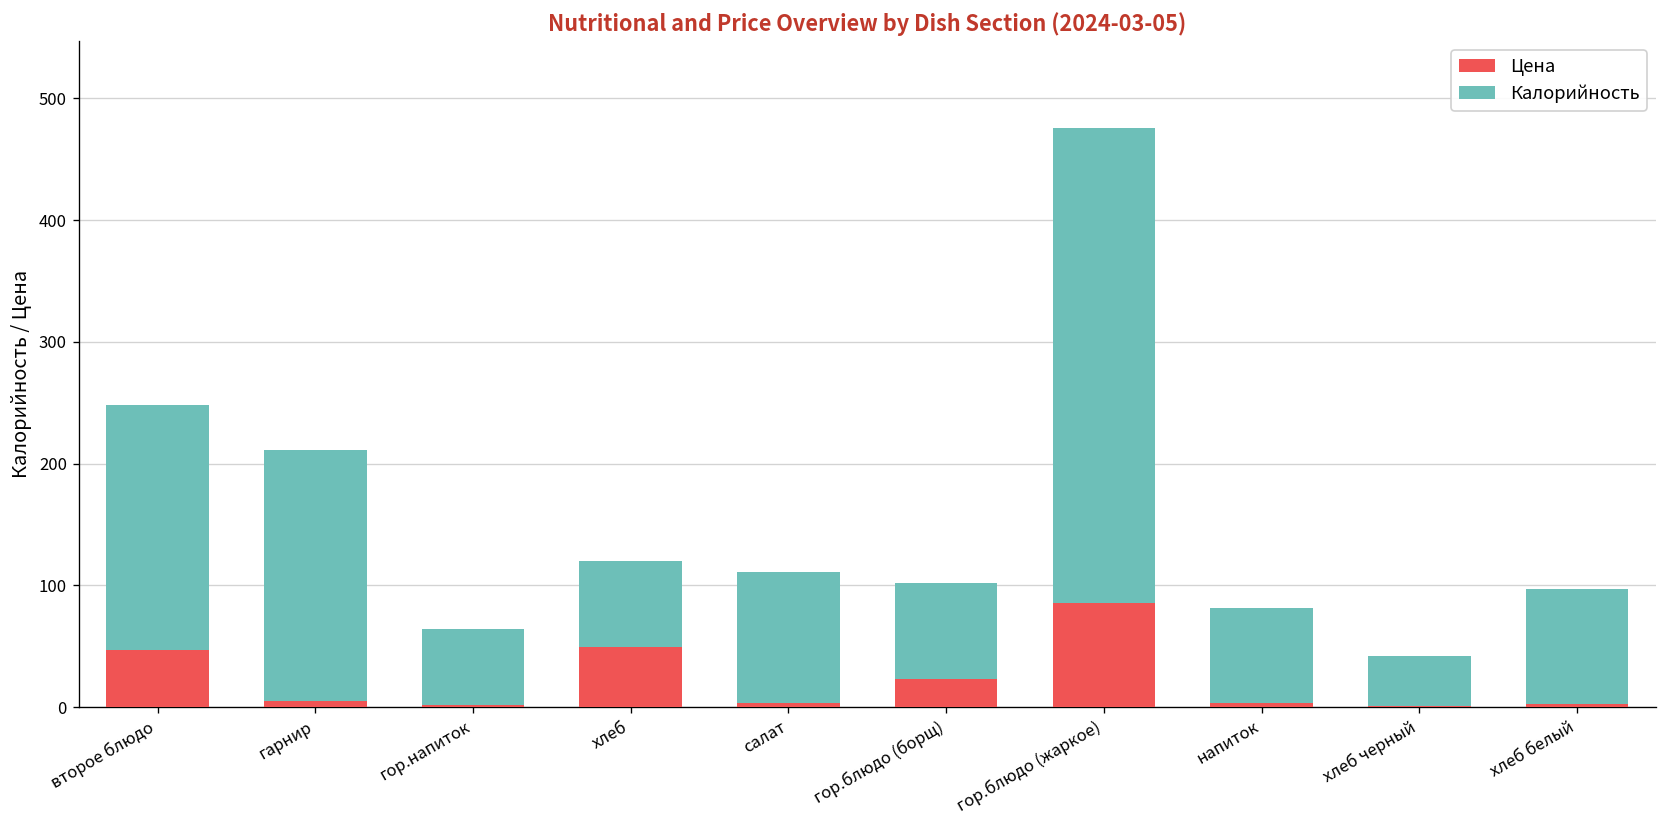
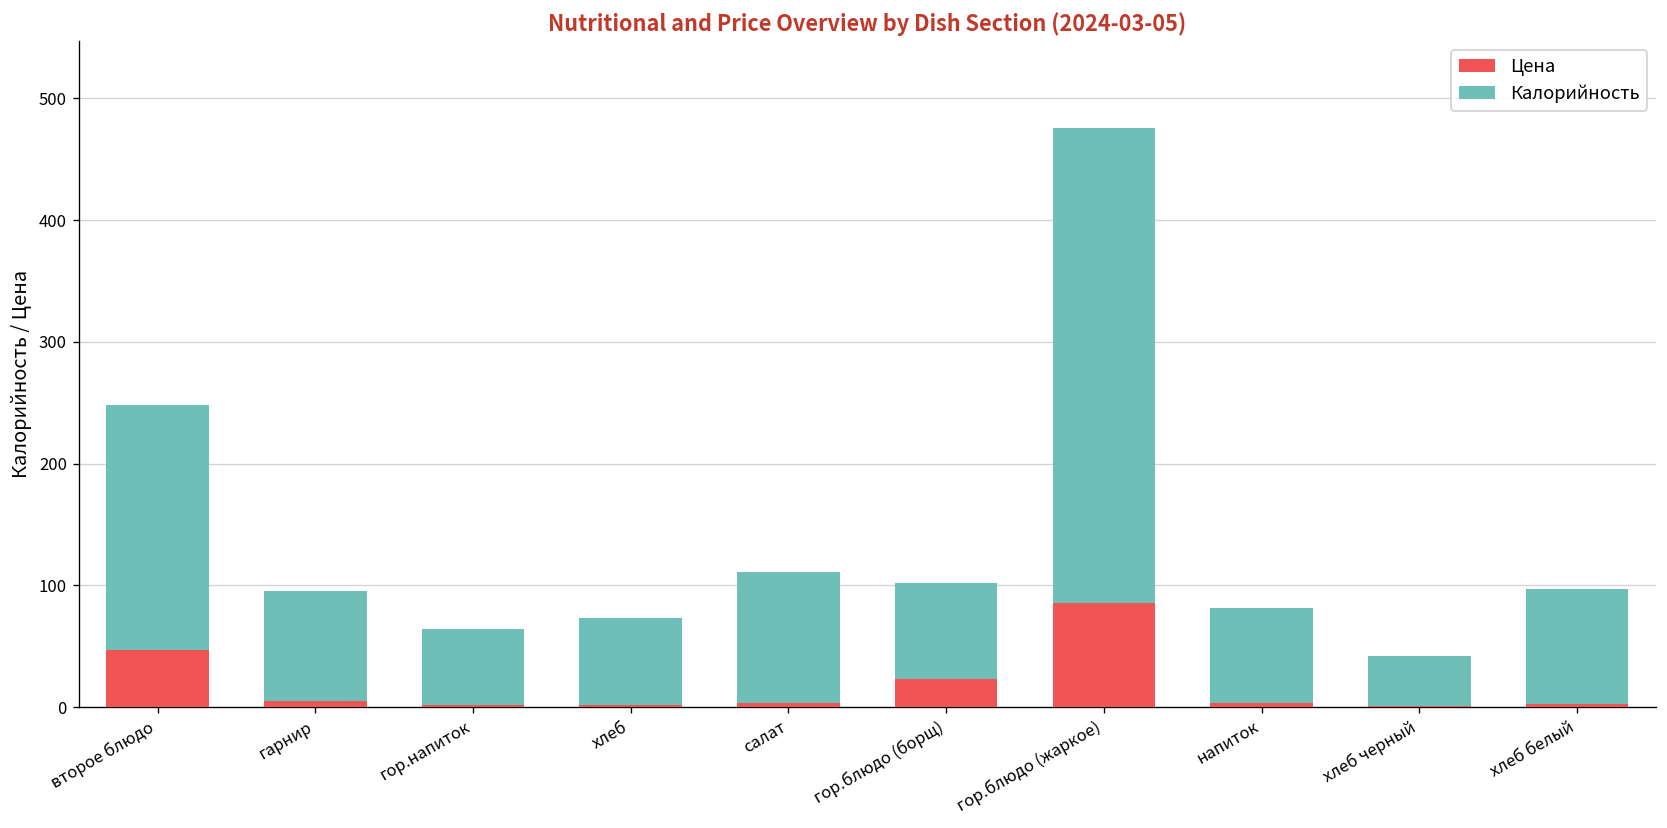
  {
    "Цена": {
      "второе блюдо": 47,
      "гарнир": 5,
-     "хлеб": 49,
+     "хлеб": 2,
      "салат": 3,
      "гор.блюдо (борщ)": 23,
      "гор.блюдо (жаркое)": 86,
      "напиток": 3,
      "хлеб белый": 3
    },
    "Калорийность": {
      "второе блюдо": 201,
-     "гарнир": 206,
+     "гарнир": 90,
      "гор.напиток": 62,
      "хлеб": 71,
      "салат": 107,
      "гор.блюдо (борщ)": 79,
      "гор.блюдо (жаркое)": 390,
      "напиток": 78,
      "хлеб черный": 41,
      "хлеб белый": 95
    }
  }
